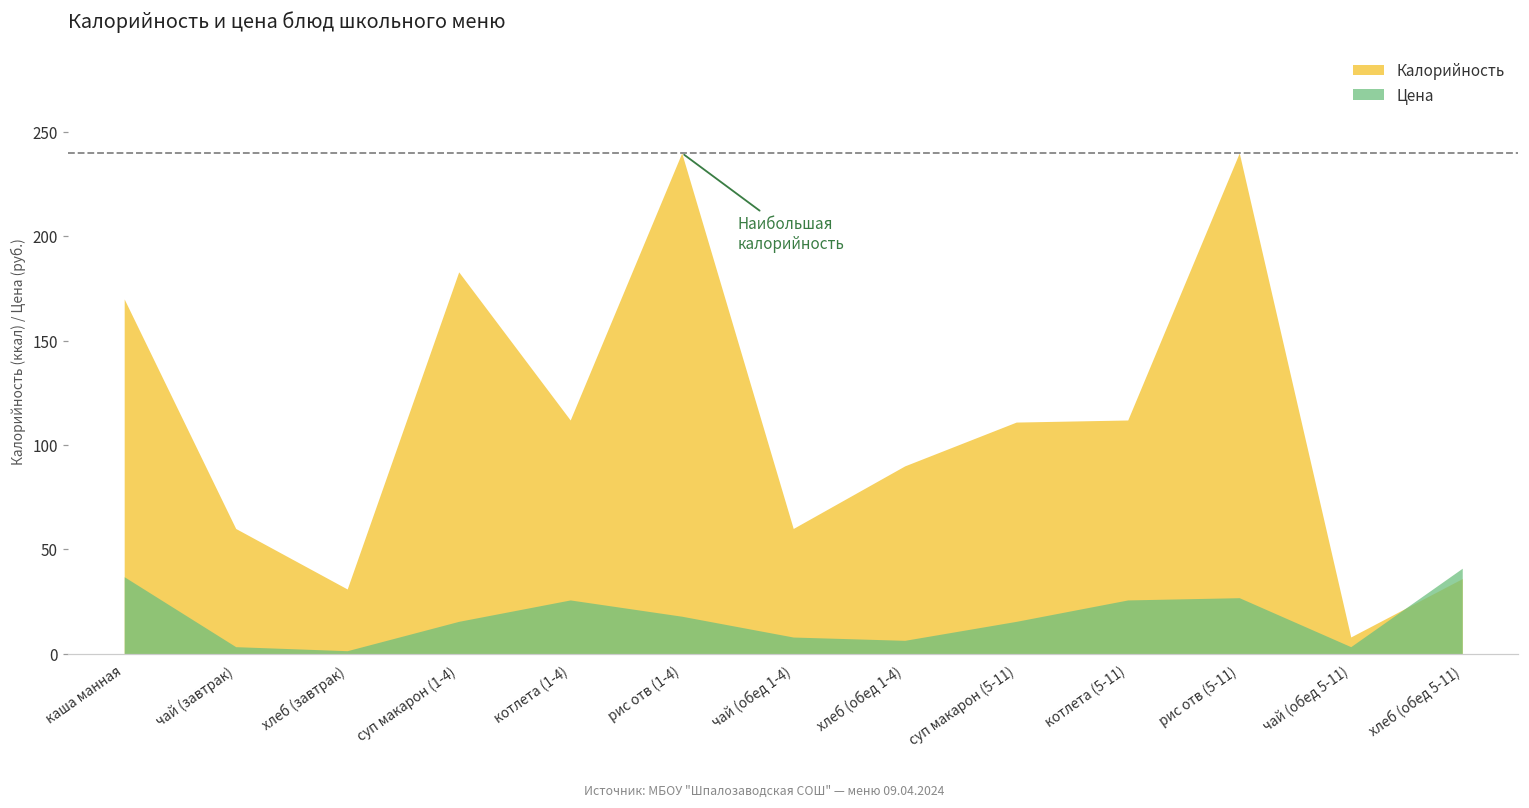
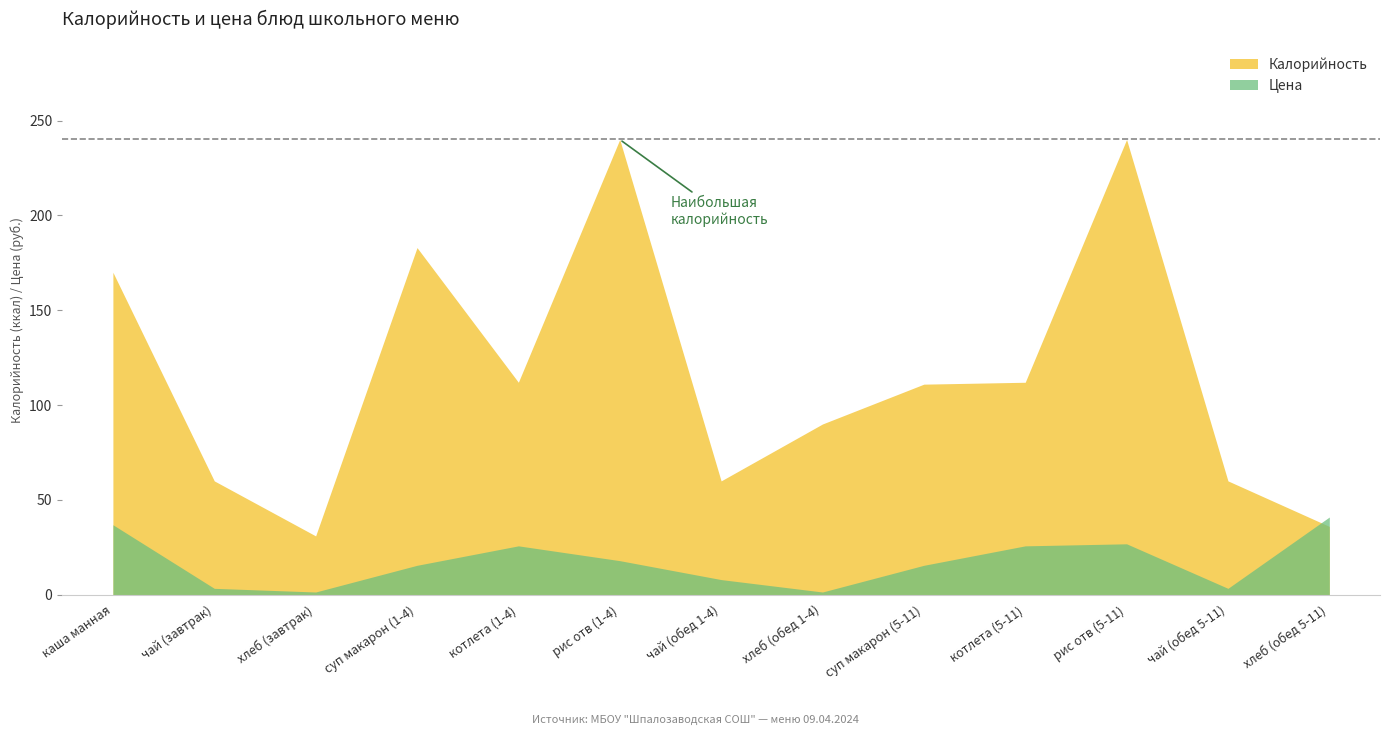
  {
    "Калорийность": {
      "каша манная": 170,
      "чай (завтрак)": 60,
      "хлеб (завтрак)": 31,
      "суп макарон (1-4)": 183,
      "котлета (1-4)": 112,
      "рис отв (1-4)": 240,
      "чай (обед 1-4)": 60,
      "хлеб (обед 1-4)": 90,
      "суп макарон (5-11)": 111,
      "котлета (5-11)": 112,
      "рис отв (5-11)": 240,
-     "чай (обед 5-11)": 8,
+     "чай (обед 5-11)": 60,
      "хлеб (обед 5-11)": 36
    },
    "Цена": {
      "каша манная": 37,
      "чай (завтрак)": 3,
      "хлеб (завтрак)": 1,
      "суп макарон (1-4)": 15,
      "котлета (1-4)": 26,
      "рис отв (1-4)": 18,
      "чай (обед 1-4)": 8,
-     "хлеб (обед 1-4)": 6,
+     "хлеб (обед 1-4)": 1,
      "суп макарон (5-11)": 15,
      "котлета (5-11)": 26,
      "рис отв (5-11)": 27,
      "чай (обед 5-11)": 3,
      "хлеб (обед 5-11)": 41
    }
  }
